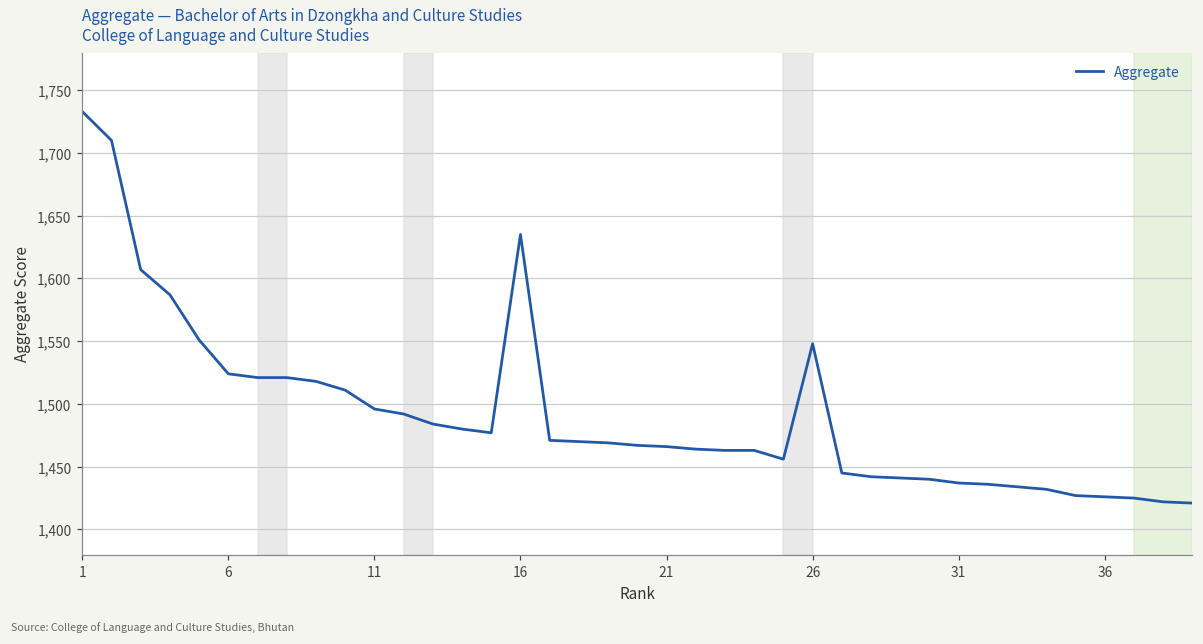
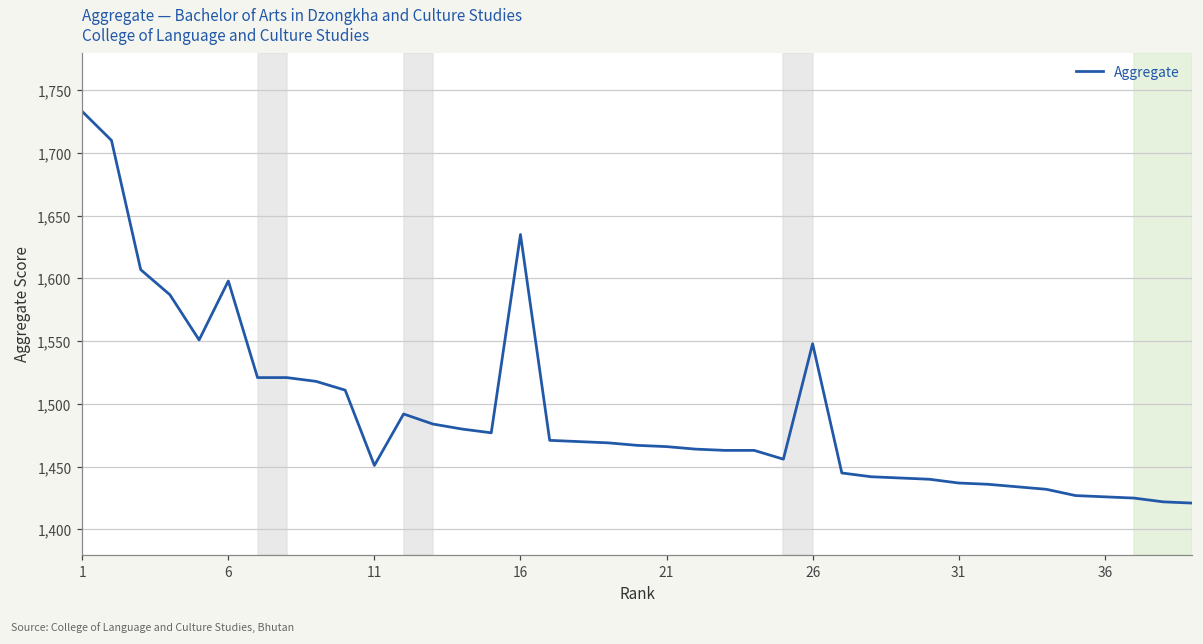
  {
    "1": "1,733",
-   "6": "1,524",
-   "11": "1,496",
+   "6": "1,598",
+   "11": "1,451",
    "16": "1,635",
    "21": "1,466",
    "26": "1,548",
    "31": "1,437",
    "36": "1,426"
  }
